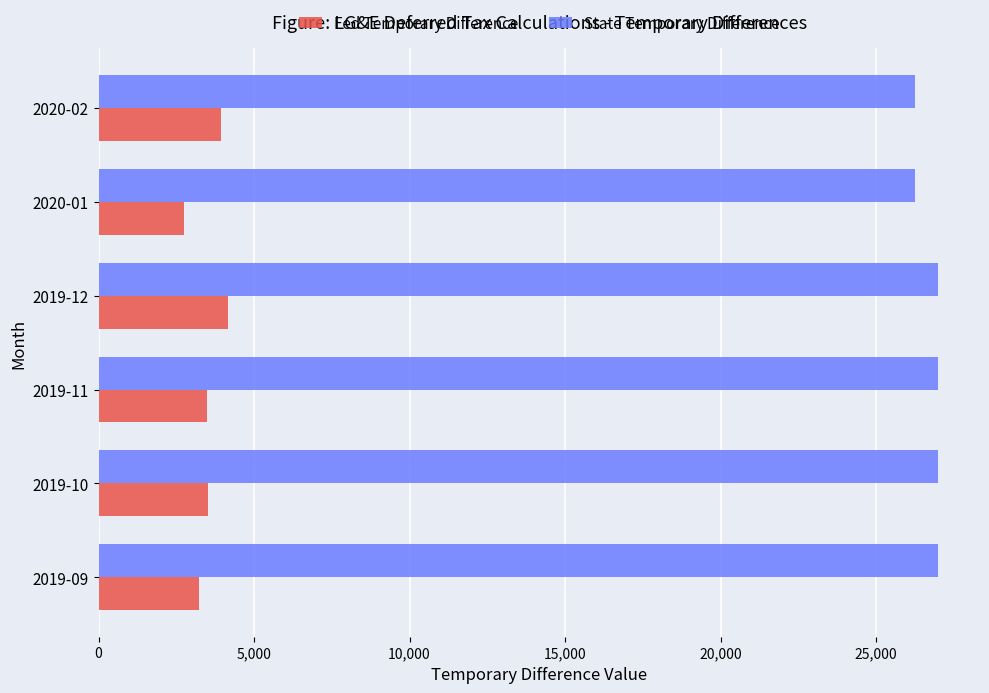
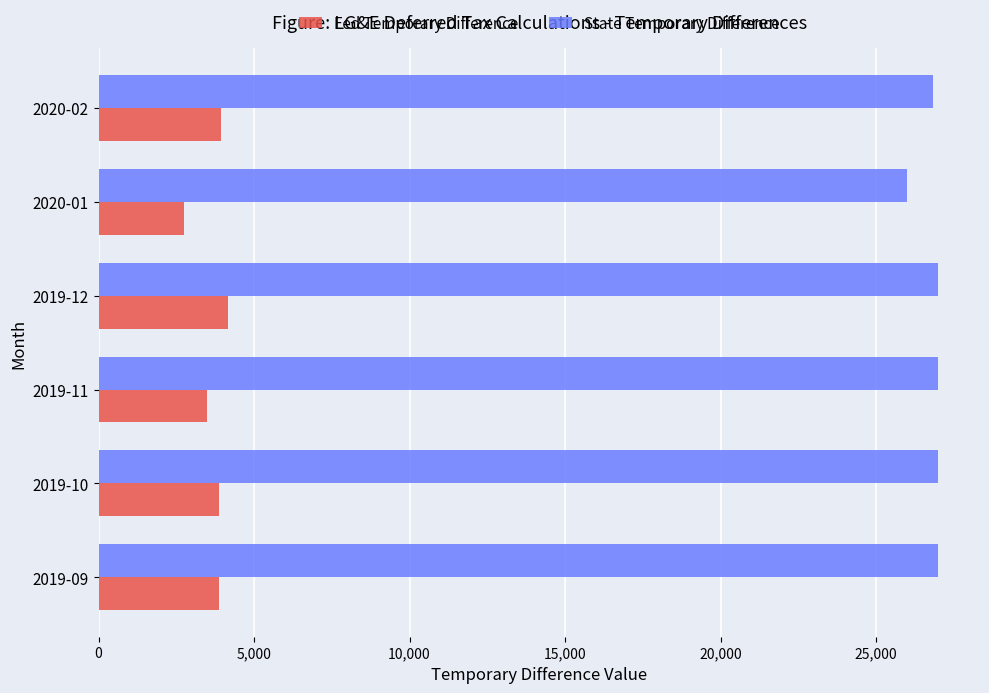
  {
    "Fed Temporary Difference": {
      "2020-02": "3,900",
      "2020-01": "2,800",
      "2019-12": "4,100",
      "2019-11": "3,500",
-     "2019-10": "3,500",
-     "2019-09": "3,200"
+     "2019-10": "3,900",
+     "2019-09": "3,900"
    },
    "State Temporary Difference": {
-     "2020-02": "26,200",
-     "2020-01": "26,200",
+     "2020-02": "26,800",
+     "2020-01": "26,000",
      "2019-12": "27,000",
      "2019-11": "27,000",
      "2019-10": "27,000",
      "2019-09": "27,000"
    }
  }
